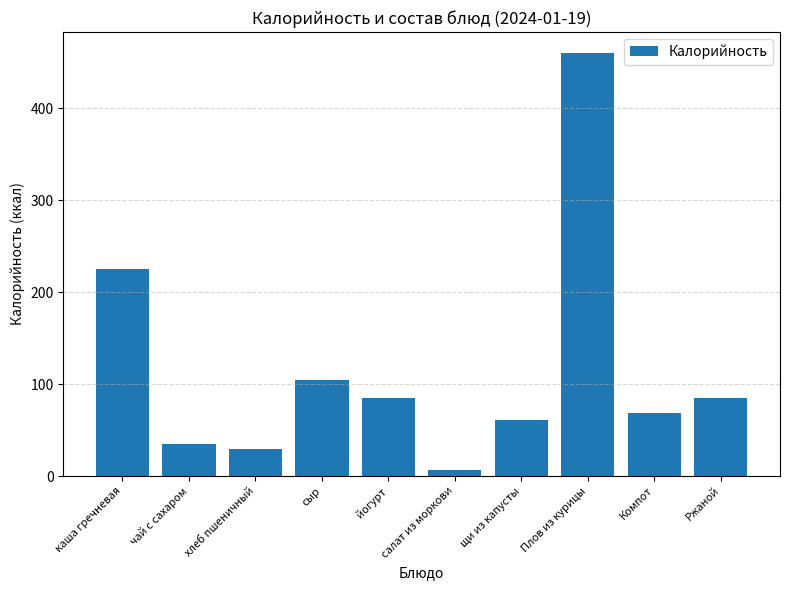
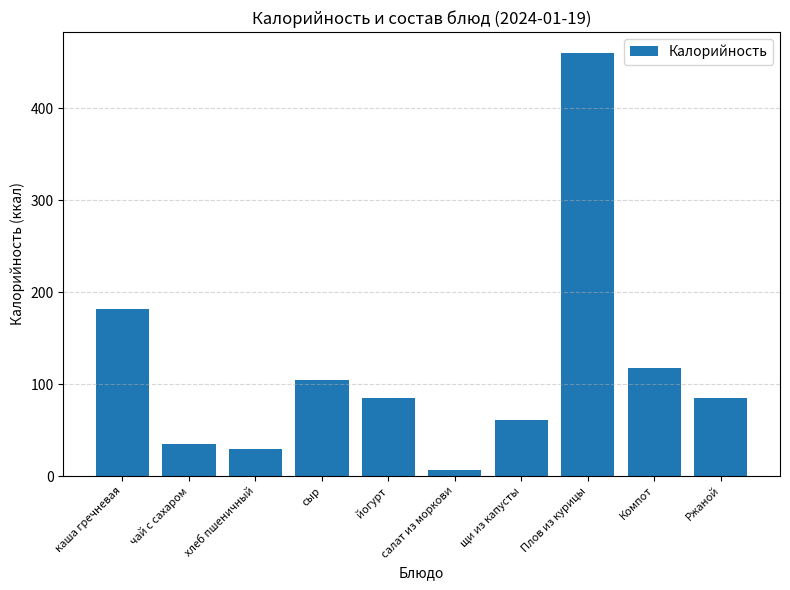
  {
-   "каша гречневая": 230,
+   "каша гречневая": 180,
    "чай с сахаром": 40,
    "хлеб пшеничный": 30,
    "сыр": 110,
    "йогурт": 90,
    "салат из моркови": 10,
    "щи из капусты": 60,
    "Плов из курицы": 460,
-   "Компот": 70,
+   "Компот": 120,
    "Ржаной": 90
  }
